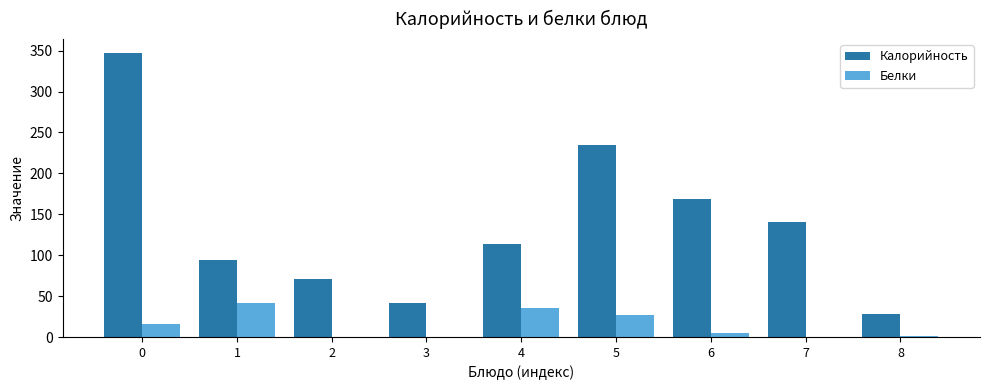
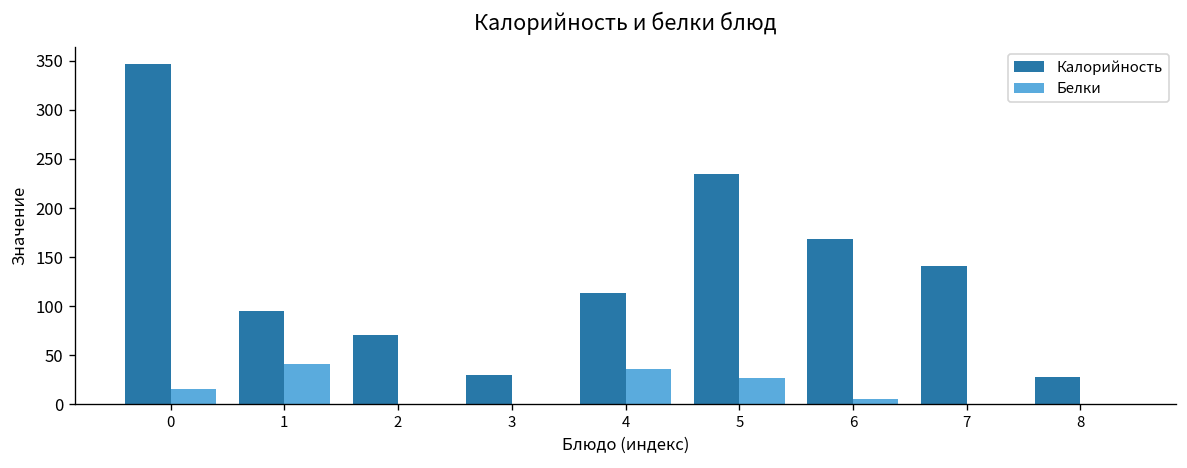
  {
    "Калорийность": {
      "0": 350,
      "1": 90,
      "2": 70,
-     "3": 40,
+     "3": 30,
      "4": 110,
      "5": 230,
      "6": 170,
      "7": 140,
      "8": 30
    },
    "Белки": {
      "0": 20,
      "1": 40,
      "4": 40,
      "5": 30,
      "6": 10
    }
  }
